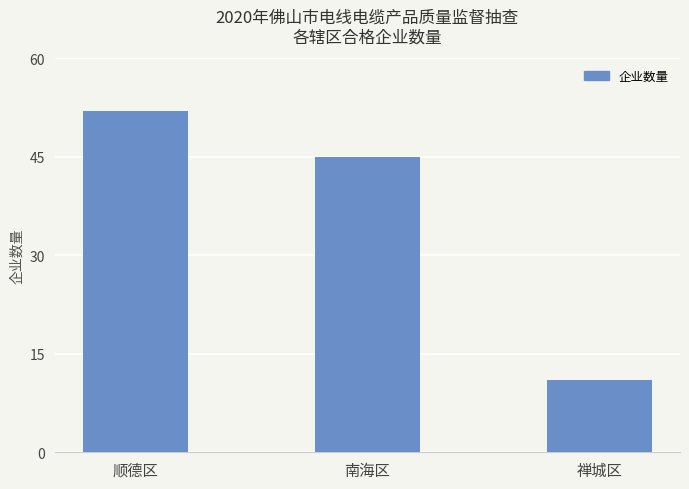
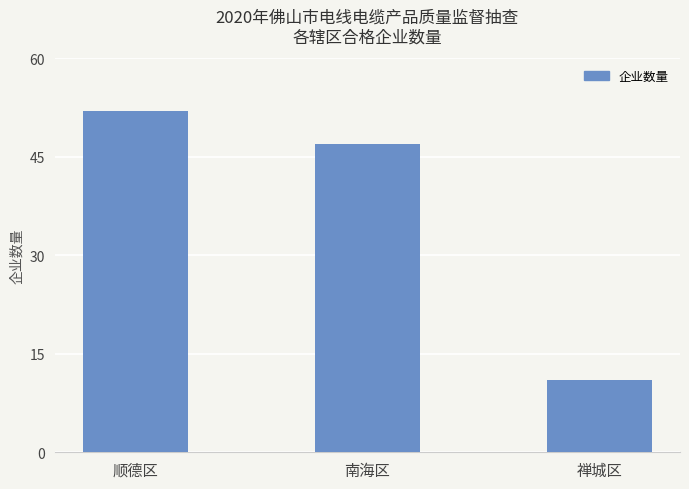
  {
    "顺德区": 52,
-   "南海区": 45,
+   "南海区": 47,
    "禅城区": 11
  }
